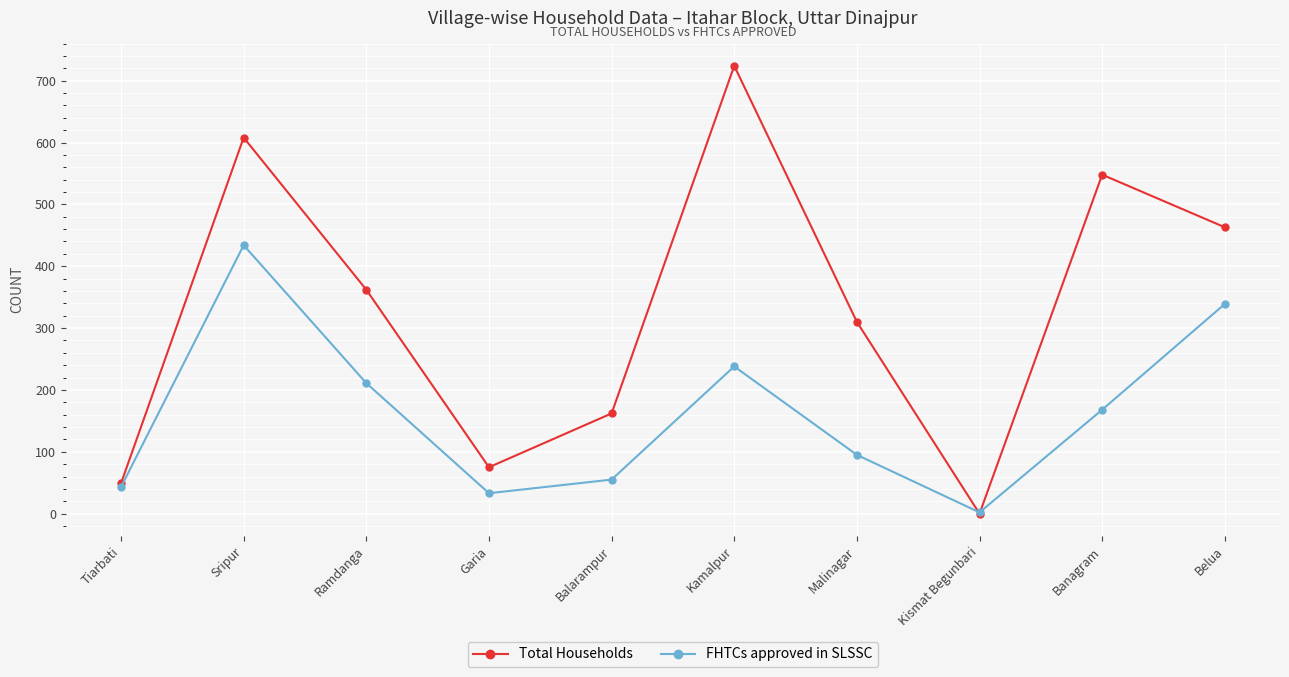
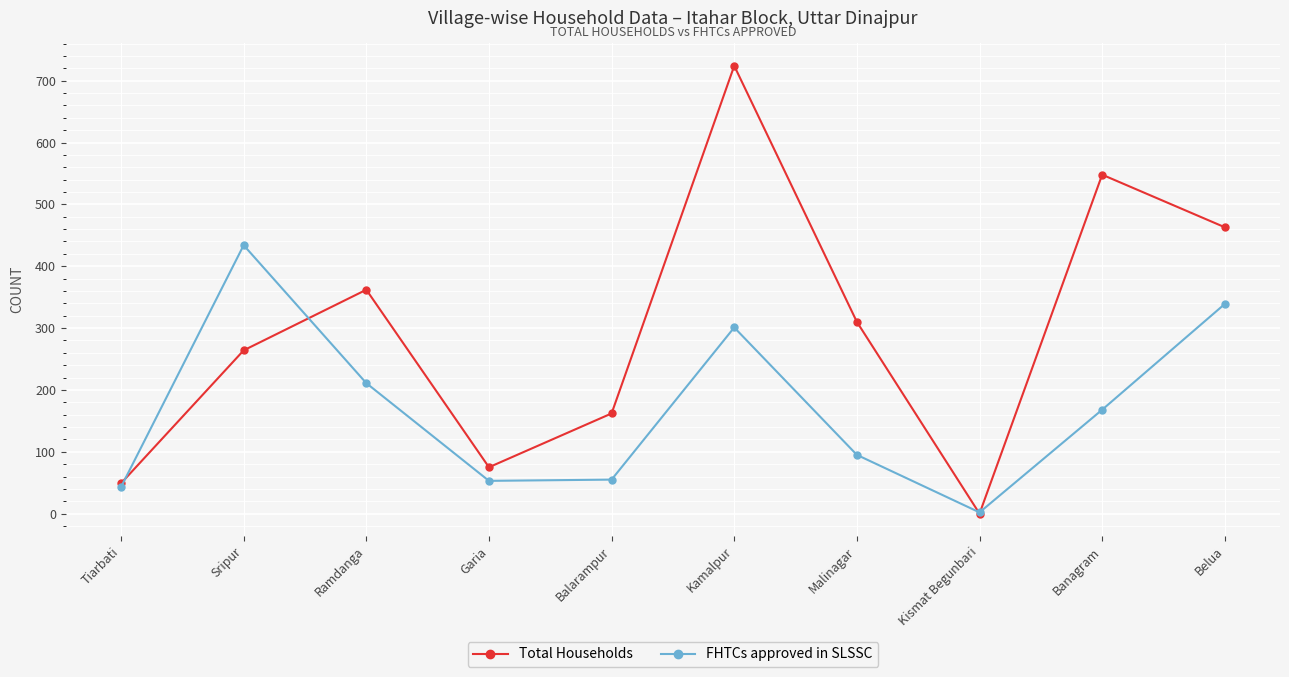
  {
    "Total Households": {
      "Tiarbati": 50,
-     "Sripur": 610,
+     "Sripur": 260,
      "Ramdanga": 360,
      "Garia": 80,
      "Balarampur": 160,
      "Kamalpur": 720,
      "Malinagar": 310,
      "Banagram": 550,
      "Belua": 460
    },
    "FHTCs approved in SLSSC": {
      "Tiarbati": 40,
      "Sripur": 430,
      "Ramdanga": 210,
-     "Garia": 30,
+     "Garia": 50,
      "Balarampur": 60,
-     "Kamalpur": 240,
+     "Kamalpur": 300,
      "Malinagar": 100,
      "Banagram": 170,
      "Belua": 340
    }
  }
